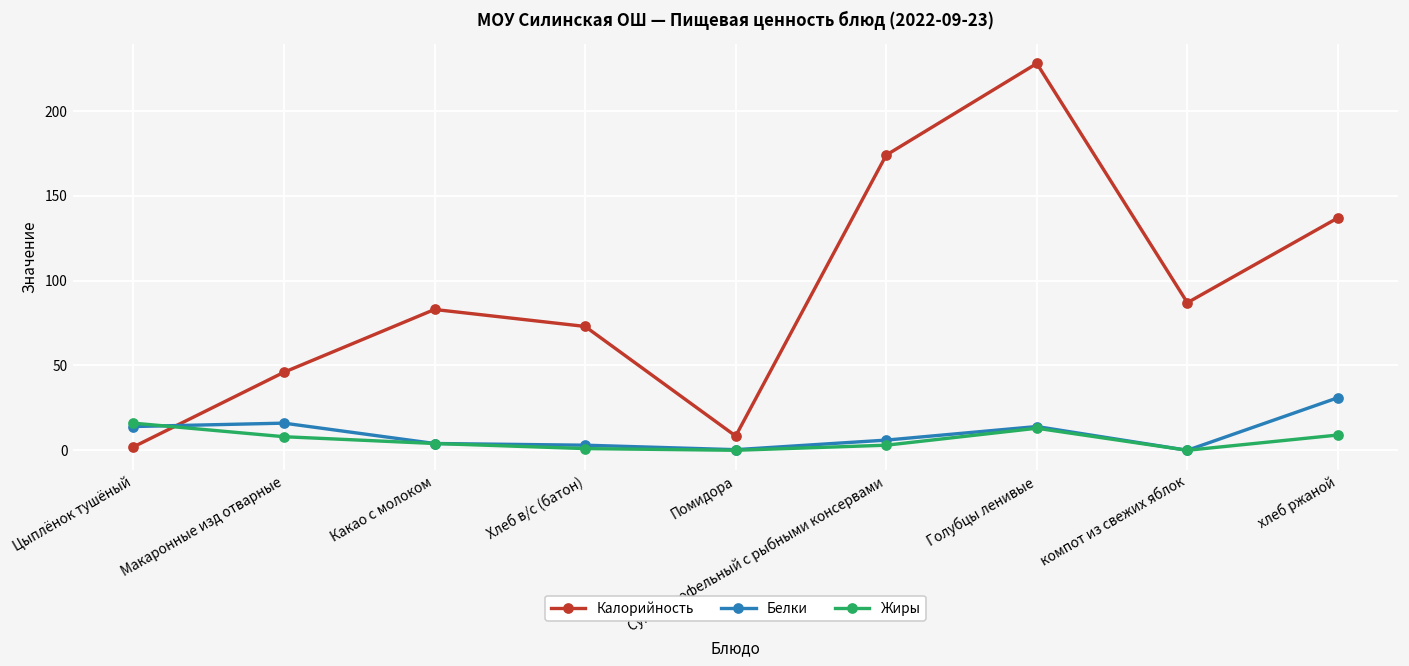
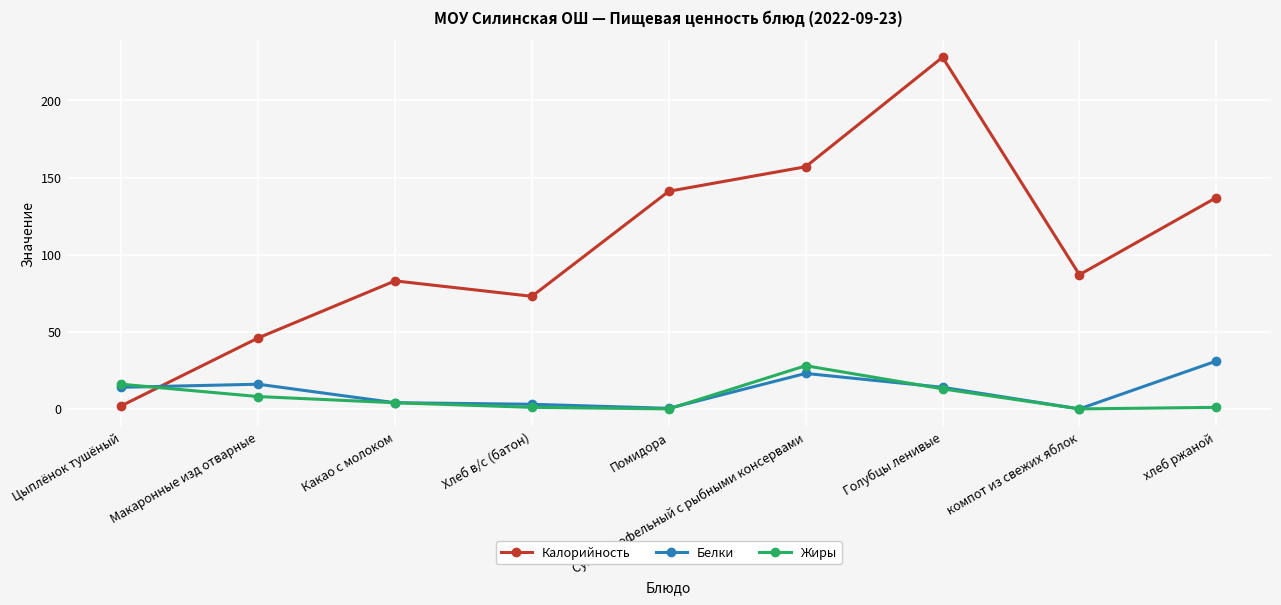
  {
    "Калорийность": {
      "Цыплёнок тушёный": 2,
      "Макаронные изд отварные": 46,
      "Какао с молоком": 83,
      "Хлеб в/с (батон)": 73,
-     "Помидора": 8,
-     "Суп картофельный с рыбными консервами": 174,
+     "Помидора": 141,
+     "Суп картофельный с рыбными консервами": 157,
      "Голубцы ленивые": 228,
      "компот из свежих яблок": 87,
      "хлеб ржаной": 137
    },
    "Белки": {
      "Цыплёнок тушёный": 14,
      "Макаронные изд отварные": 16,
      "Хлеб в/с (батон)": 3,
-     "Суп картофельный с рыбными консервами": 6,
+     "Суп картофельный с рыбными консервами": 23,
      "хлеб ржаной": 31
    },
    "Жиры": {
      "Цыплёнок тушёный": 16,
      "Макаронные изд отварные": 8,
      "Хлеб в/с (батон)": 1,
-     "Суп картофельный с рыбными консервами": 3,
-     "хлеб ржаной": 9
+     "Суп картофельный с рыбными консервами": 28,
+     "хлеб ржаной": 1
    }
  }
